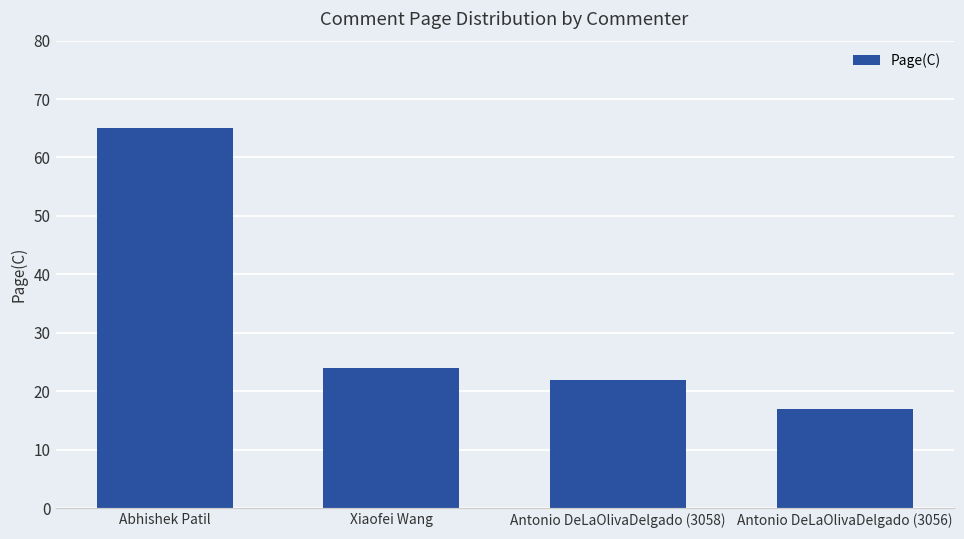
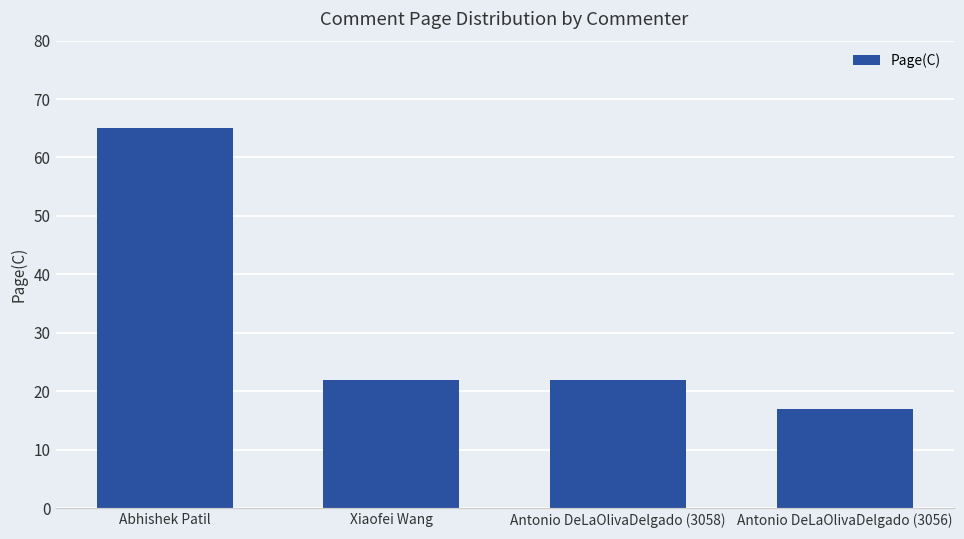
  {
    "Abhishek Patil": 65,
-   "Xiaofei Wang": 24,
+   "Xiaofei Wang": 22,
    "Antonio DeLaOlivaDelgado (3058)": 22,
    "Antonio DeLaOlivaDelgado (3056)": 17
  }
